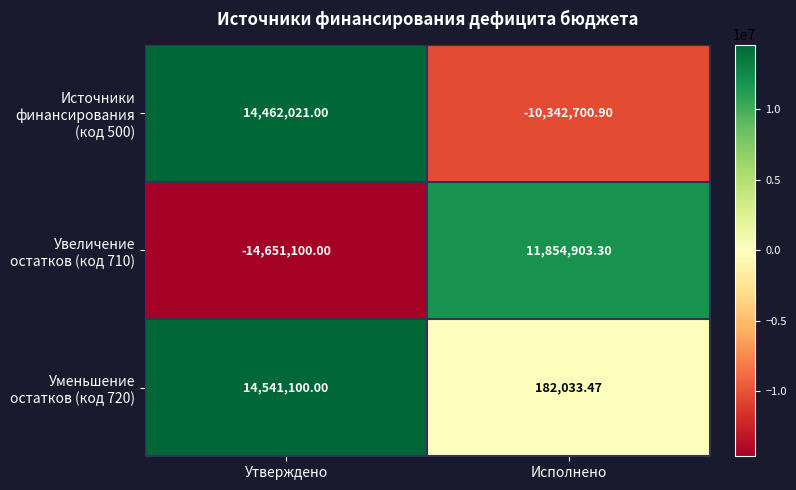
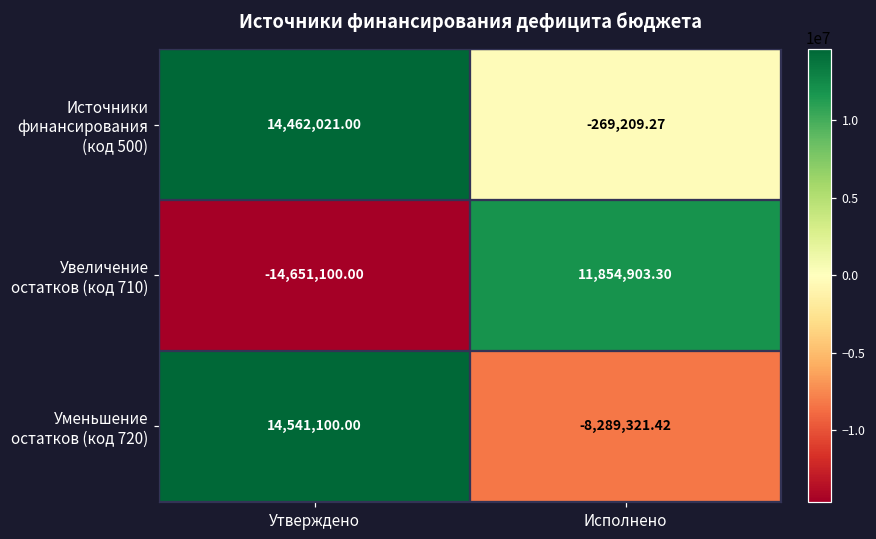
  {
    "Источники финансирования (код 500)": {
      "Утверждено": "14,462,021.00",
-     "Исполнено": "-10,342,700.90"
+     "Исполнено": "-269,209.27"
    },
    "Увеличение остатков (код 710)": {
      "Утверждено": "-14,651,100.00",
      "Исполнено": "11,854,903.30"
    },
    "Уменьшение остатков (код 720)": {
      "Утверждено": "14,541,100.00",
-     "Исполнено": "182,033.47"
+     "Исполнено": "-8,289,321.42"
    }
  }
